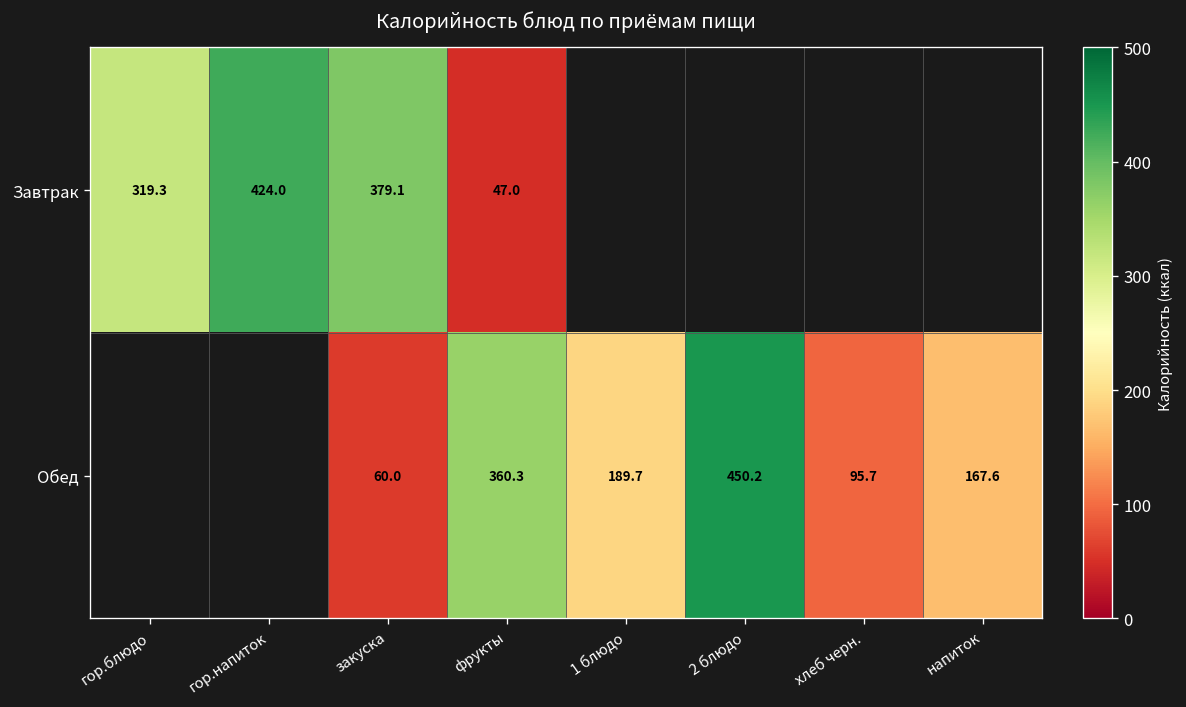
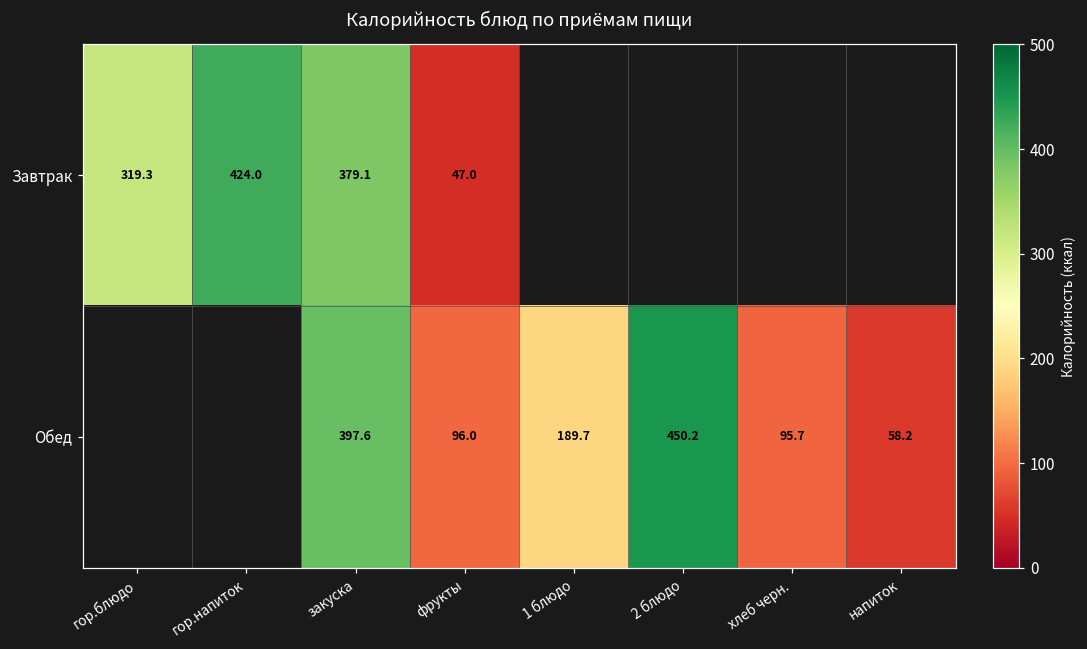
  {
    "Завтрак": {
      "гор.блюдо": 319.3,
      "гор.напиток": 424.0,
      "закуска": 379.1,
      "фрукты": 47.0
    },
    "Обед": {
-     "закуска": 60.0,
-     "фрукты": 360.3,
+     "закуска": 397.6,
+     "фрукты": 96.0,
      "1 блюдо": 189.7,
      "2 блюдо": 450.2,
      "хлеб черн.": 95.7,
-     "напиток": 167.6
+     "напиток": 58.2
    }
  }
